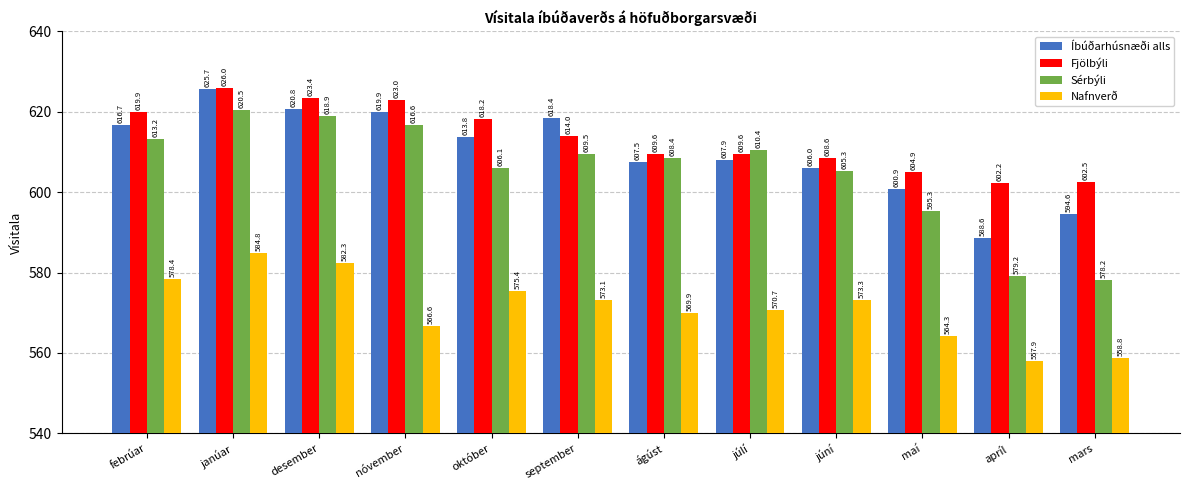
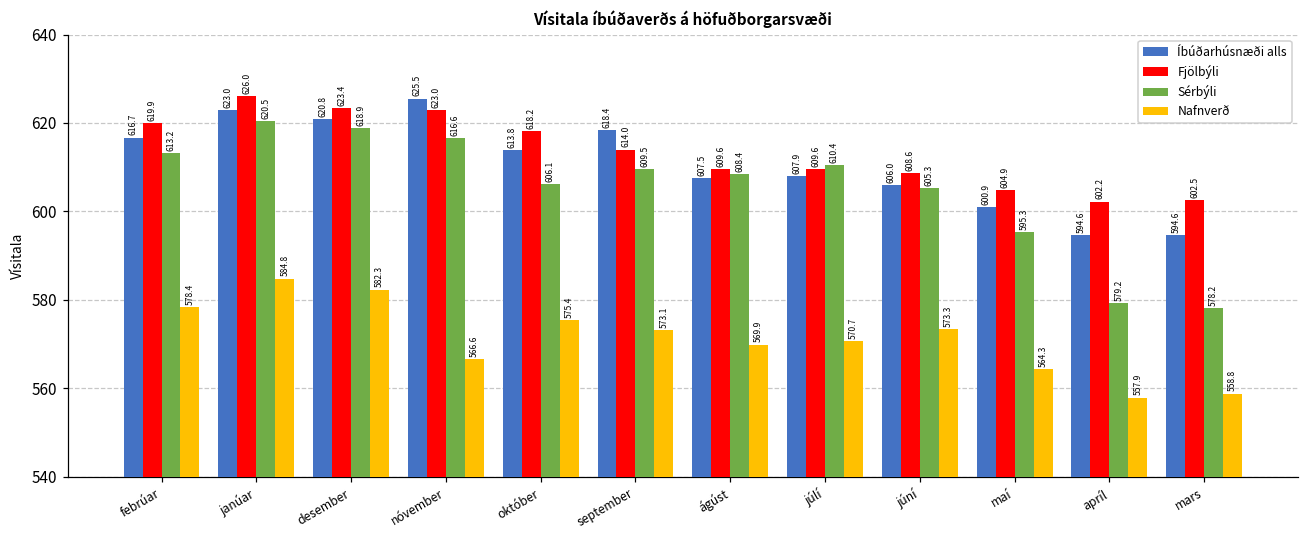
  {
    "Íbúðarhúsnæði alls": {
      "febrúar": 616.7,
-     "janúar": 625.7,
+     "janúar": 623.0,
      "desember": 620.8,
-     "nóvember": 619.9,
+     "nóvember": 625.5,
      "október": 613.8,
      "september": 618.4,
      "ágúst": 607.5,
      "júlí": 607.9,
      "júní": 606.0,
      "maí": 600.9,
-     "apríl": 588.6,
+     "apríl": 594.6,
      "mars": 594.6
    },
    "Fjölbýli": {
      "febrúar": 619.9,
      "janúar": 626.0,
      "desember": 623.4,
      "nóvember": 623.0,
      "október": 618.2,
      "september": 614.0,
      "ágúst": 609.6,
      "júlí": 609.6,
      "júní": 608.6,
      "maí": 604.9,
      "apríl": 602.2,
      "mars": 602.5
    },
    "Sérbýli": {
      "febrúar": 613.2,
      "janúar": 620.5,
      "desember": 618.9,
      "nóvember": 616.6,
      "október": 606.1,
      "september": 609.5,
      "ágúst": 608.4,
      "júlí": 610.4,
      "júní": 605.3,
      "maí": 595.3,
      "apríl": 579.2,
      "mars": 578.2
    },
    "Nafnverð": {
      "febrúar": 578.4,
      "janúar": 584.8,
      "desember": 582.3,
      "nóvember": 566.6,
      "október": 575.4,
      "september": 573.1,
      "ágúst": 569.9,
      "júlí": 570.7,
      "júní": 573.3,
      "maí": 564.3,
      "apríl": 557.9,
      "mars": 558.8
    }
  }
